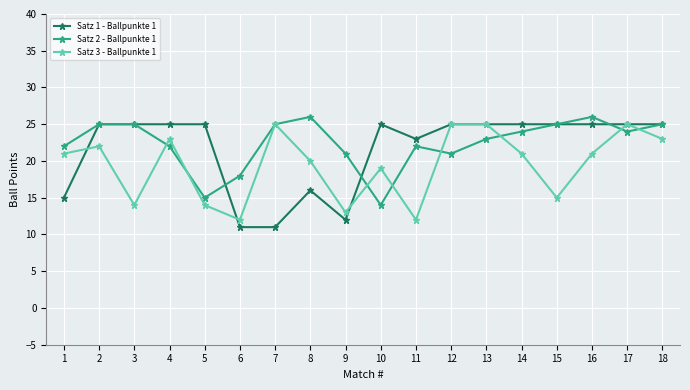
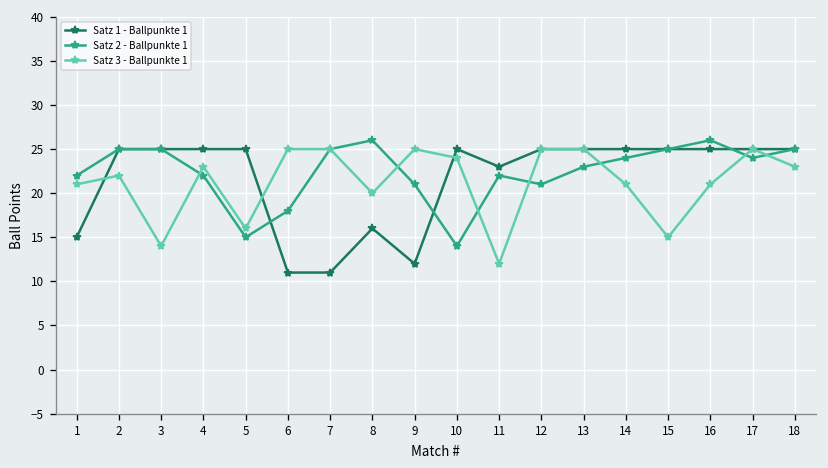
  {
    "Satz 3 - Ballpunkte 1": {
      "1": 21,
      "2": 22,
      "3": 14,
      "4": 23,
-     "5": 14,
-     "6": 12,
+     "5": 16,
+     "6": 25,
      "8": 20,
-     "9": 13,
-     "10": 19,
+     "9": 25,
+     "10": 24,
      "11": 12,
      "14": 21,
      "15": 15,
      "16": 21,
      "18": 23
    }
  }
